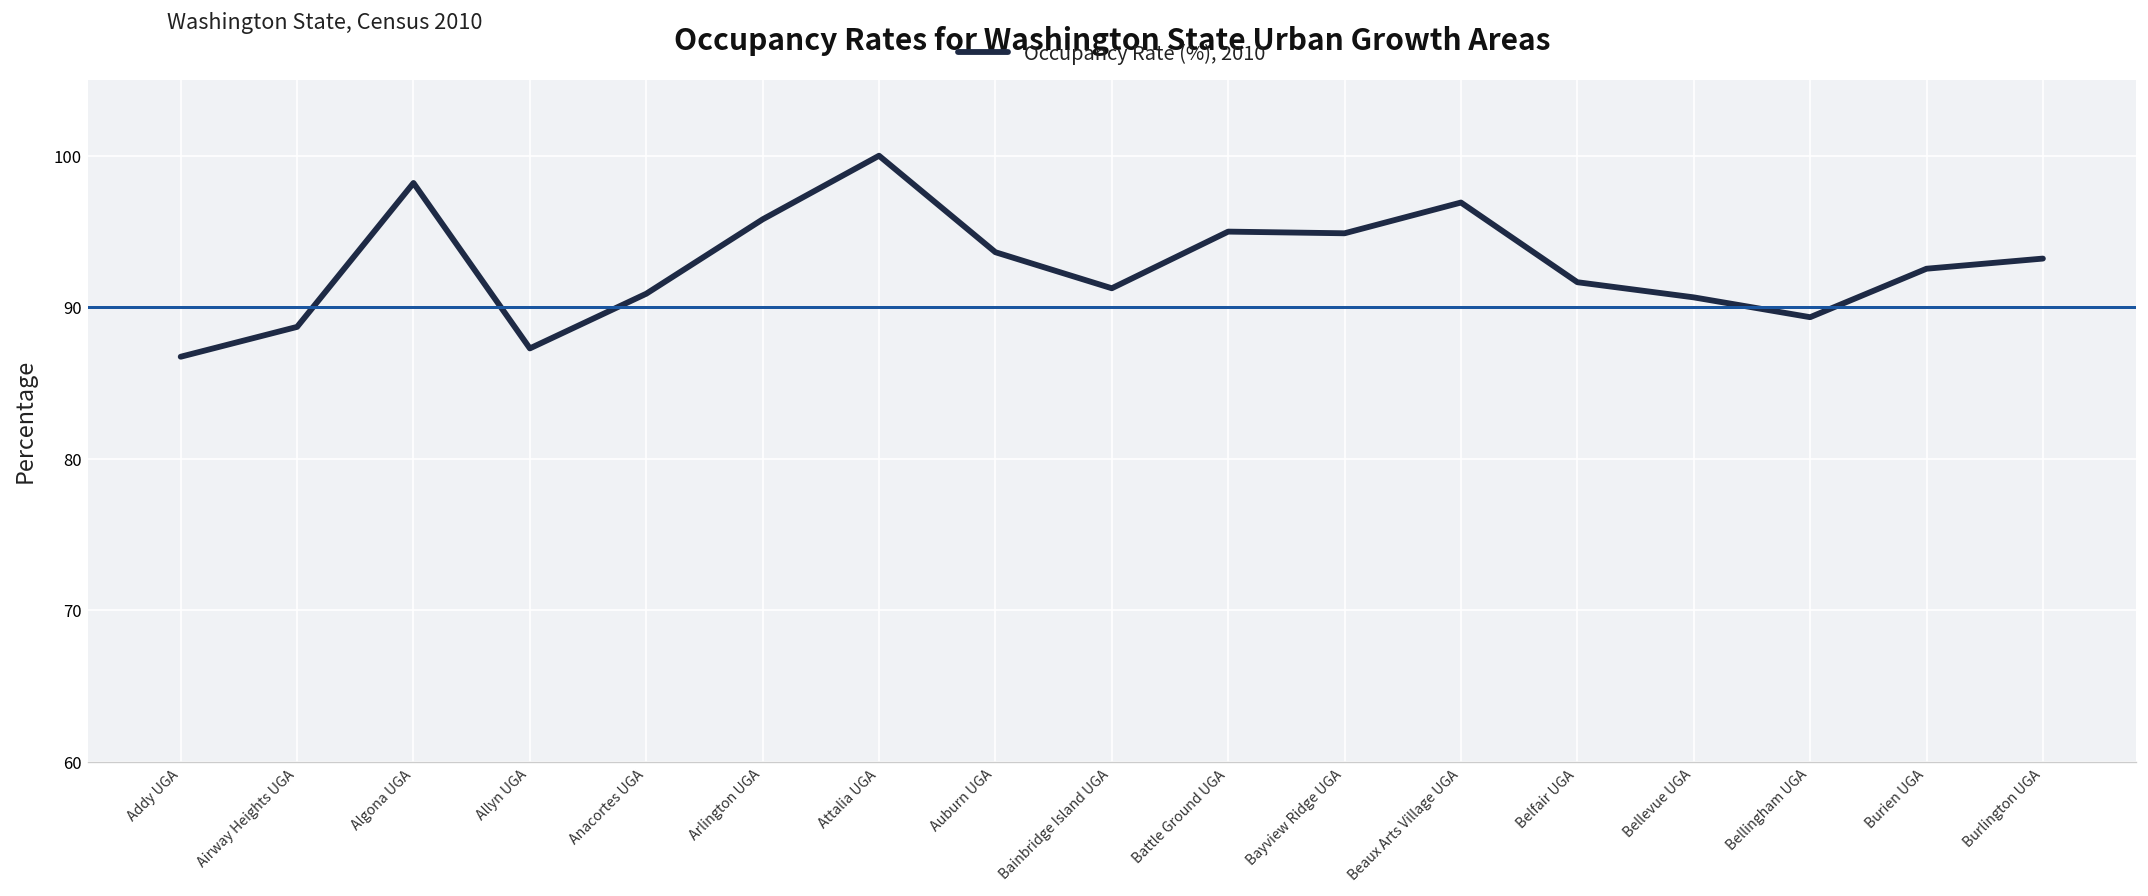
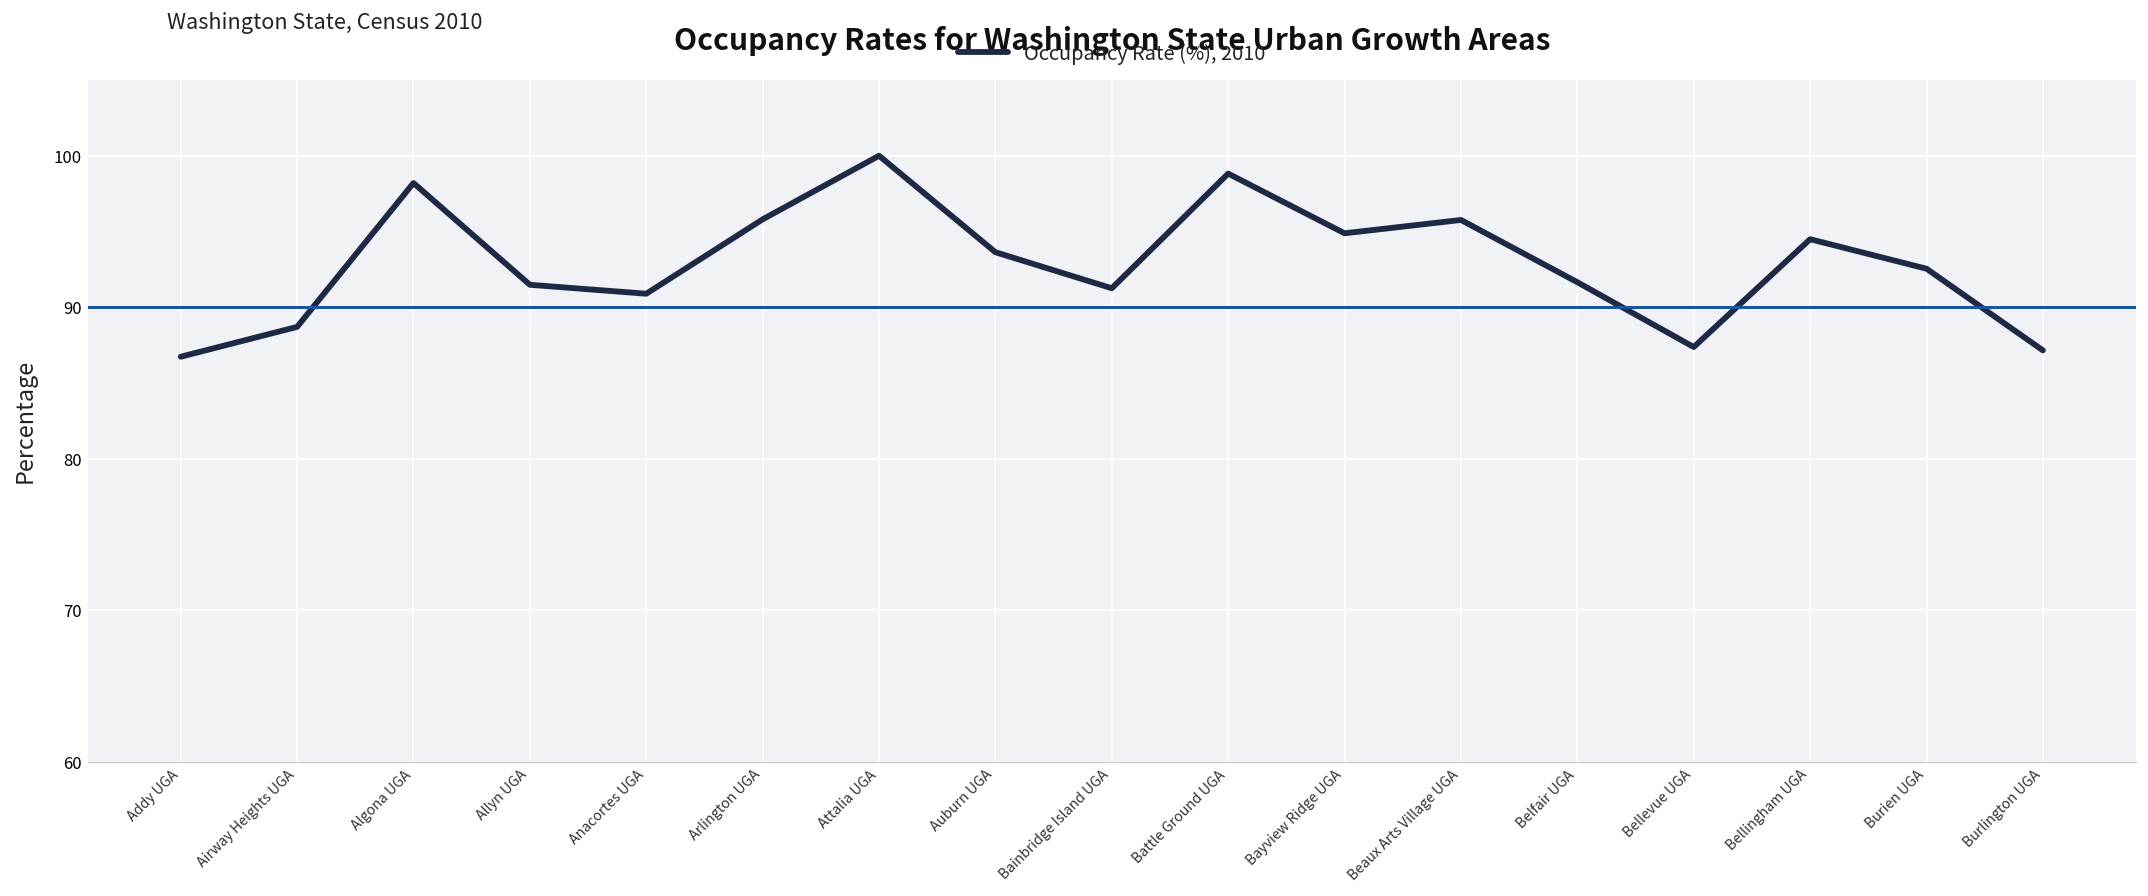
  {
    "Addy UGA": 86.7,
    "Airway Heights UGA": 88.7,
    "Algona UGA": 98.2,
-   "Allyn UGA": 87.3,
+   "Allyn UGA": 91.5,
    "Anacortes UGA": 90.9,
    "Arlington UGA": 95.8,
    "Attalia UGA": 100.0,
    "Auburn UGA": 93.6,
    "Bainbridge Island UGA": 91.3,
-   "Battle Ground UGA": 95.0,
+   "Battle Ground UGA": 98.8,
    "Bayview Ridge UGA": 94.9,
-   "Beaux Arts Village UGA": 96.9,
+   "Beaux Arts Village UGA": 95.8,
    "Belfair UGA": 91.7,
-   "Bellevue UGA": 90.7,
-   "Bellingham UGA": 89.3,
+   "Bellevue UGA": 87.4,
+   "Bellingham UGA": 94.5,
    "Burien UGA": 92.5,
-   "Burlington UGA": 93.2
+   "Burlington UGA": 87.2
  }
